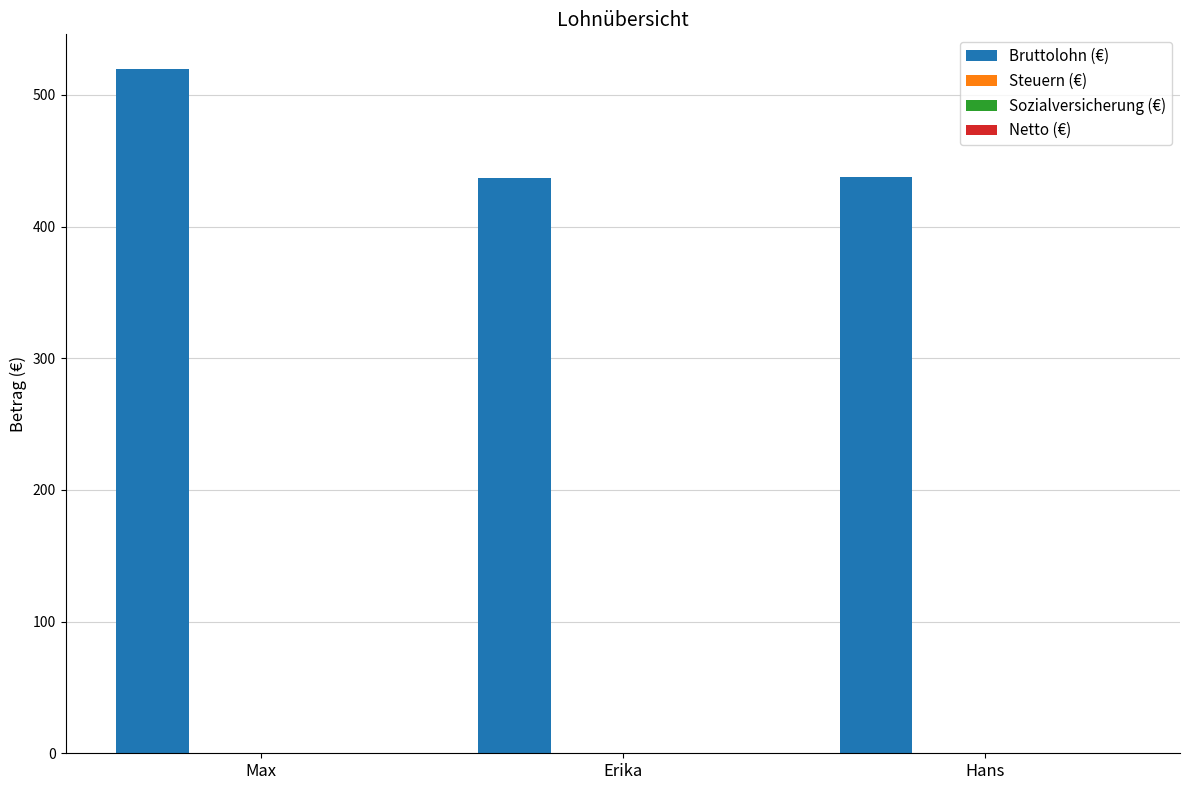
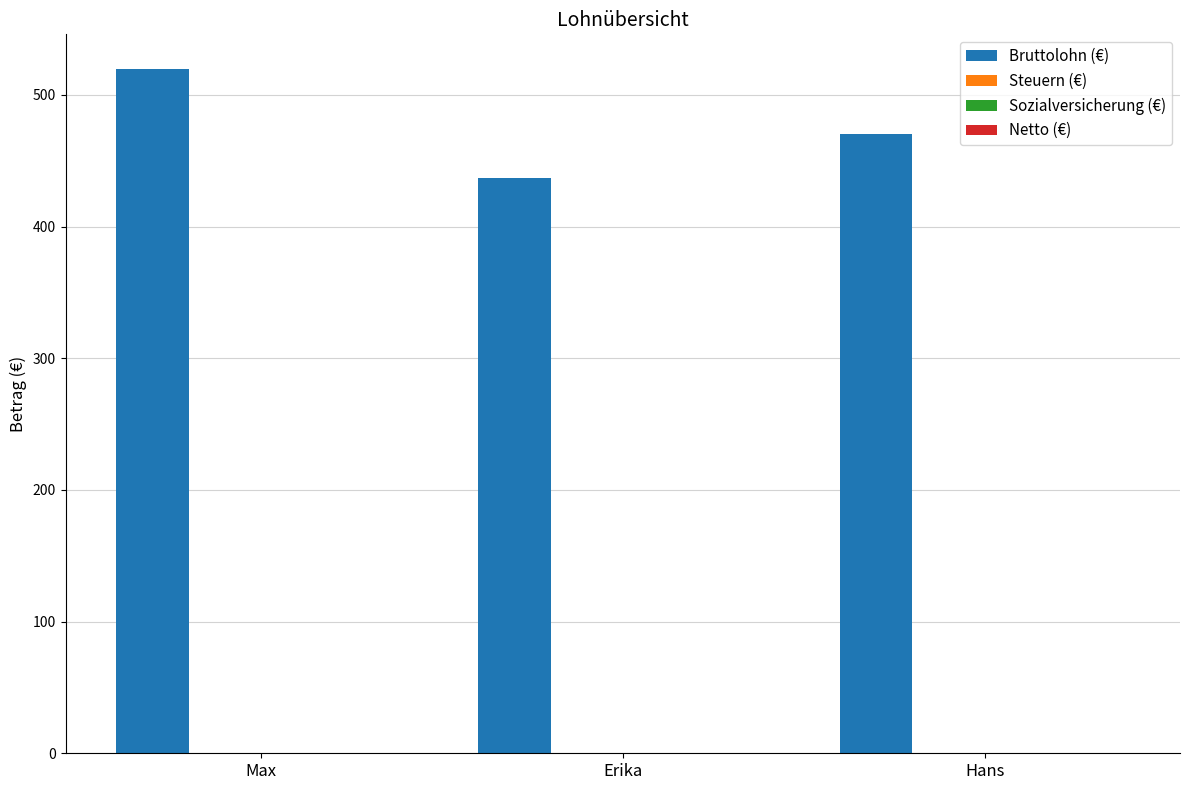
  {
    "Bruttolohn (€)": {
      "Max": 520,
      "Erika": 437,
-     "Hans": 438
+     "Hans": 470
    },
    "Steuern (€)": {
      "Max": 0,
      "Erika": 0,
      "Hans": 0
    },
    "Sozialversicherung (€)": {
      "Max": 0,
      "Erika": 0,
      "Hans": 0
    },
    "Netto (€)": {
      "Max": 0,
      "Erika": 0,
      "Hans": 0
    }
  }
